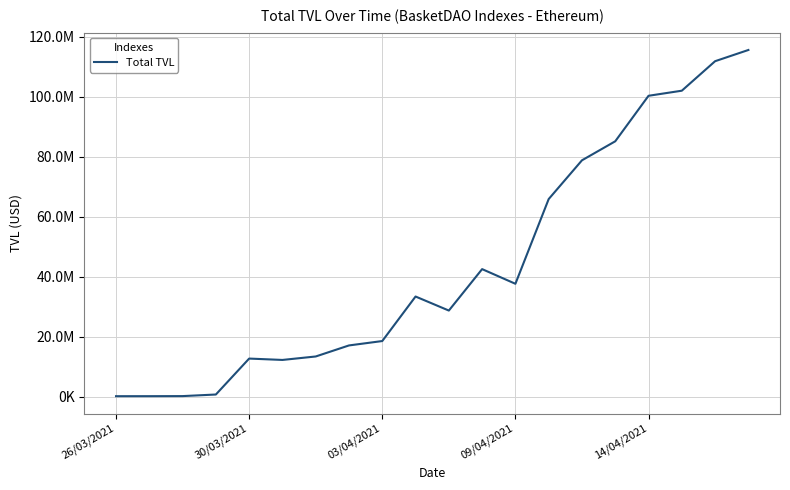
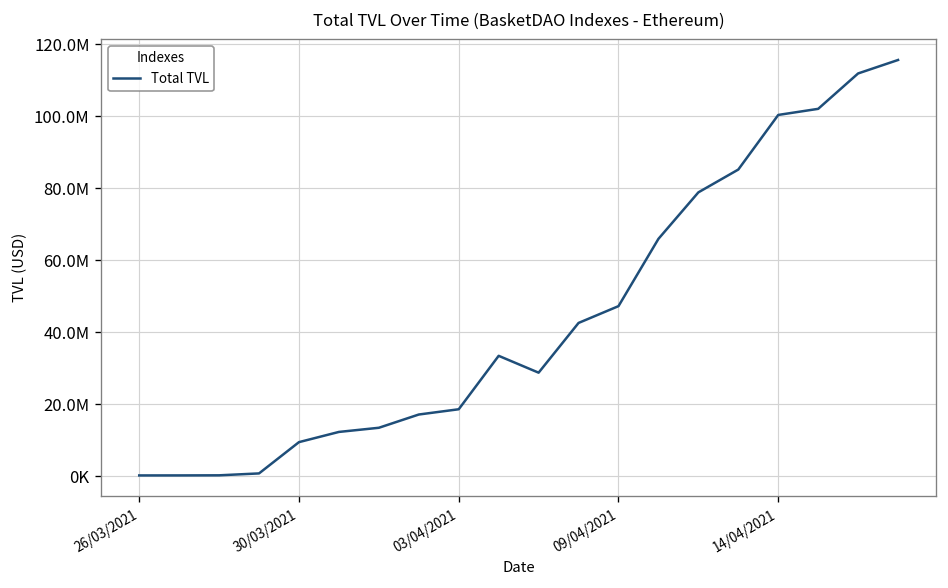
  {
    "26/03/2021": 0,
-   "30/03/2021": 13000000,
+   "30/03/2021": 9000000,
    "03/04/2021": 19000000,
-   "09/04/2021": 38000000,
+   "09/04/2021": 47000000,
    "14/04/2021": 100000000
  }
